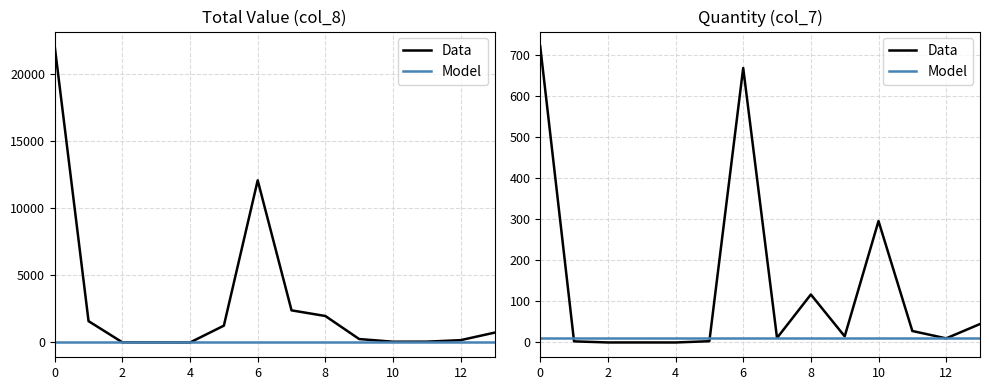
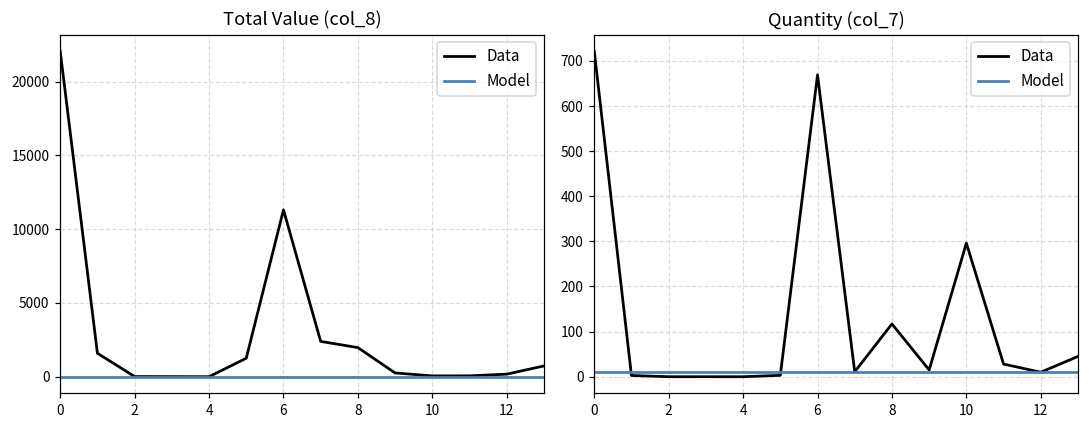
  {
    "Total Value (col_8)": {
      "Data": {
        "0": 22100,
-       "6": 12100,
+       "6": 11300,
        "8": 2000
      },
      "Model": {
        "0": 0,
        "6": 0,
        "8": 0
      }
    },
    "Quantity (col_7)": {
      "Data": {
        "0": 720,
        "2": 0,
        "4": 0,
        "6": 670,
        "8": 120,
        "10": 300
      },
      "Model": {
        "0": 10,
        "2": 10,
        "4": 10,
        "6": 10,
        "8": 10,
        "10": 10
      }
    }
  }
